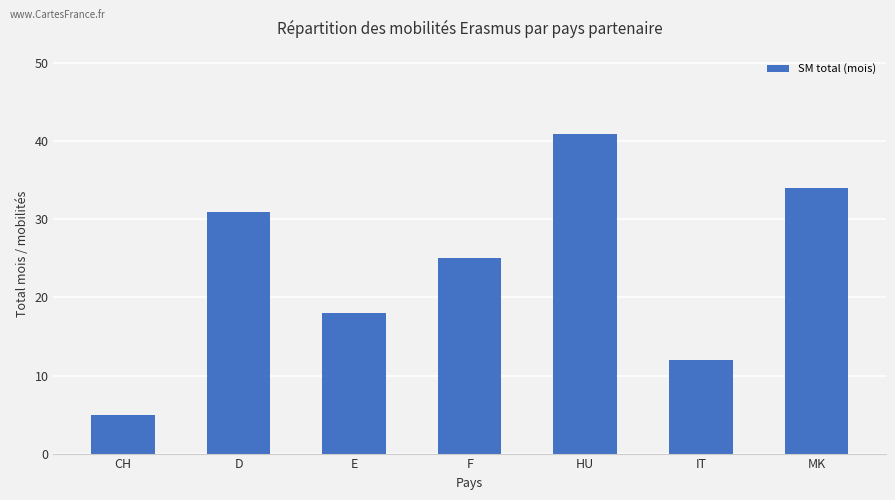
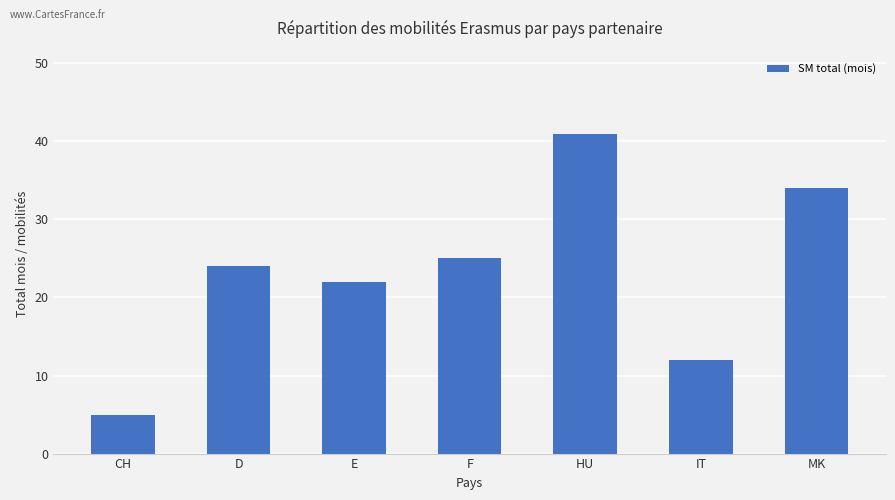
  {
    "CH": 5,
-   "D": 31,
-   "E": 18,
+   "D": 24,
+   "E": 22,
    "F": 25,
    "HU": 41,
    "IT": 12,
    "MK": 34
  }
